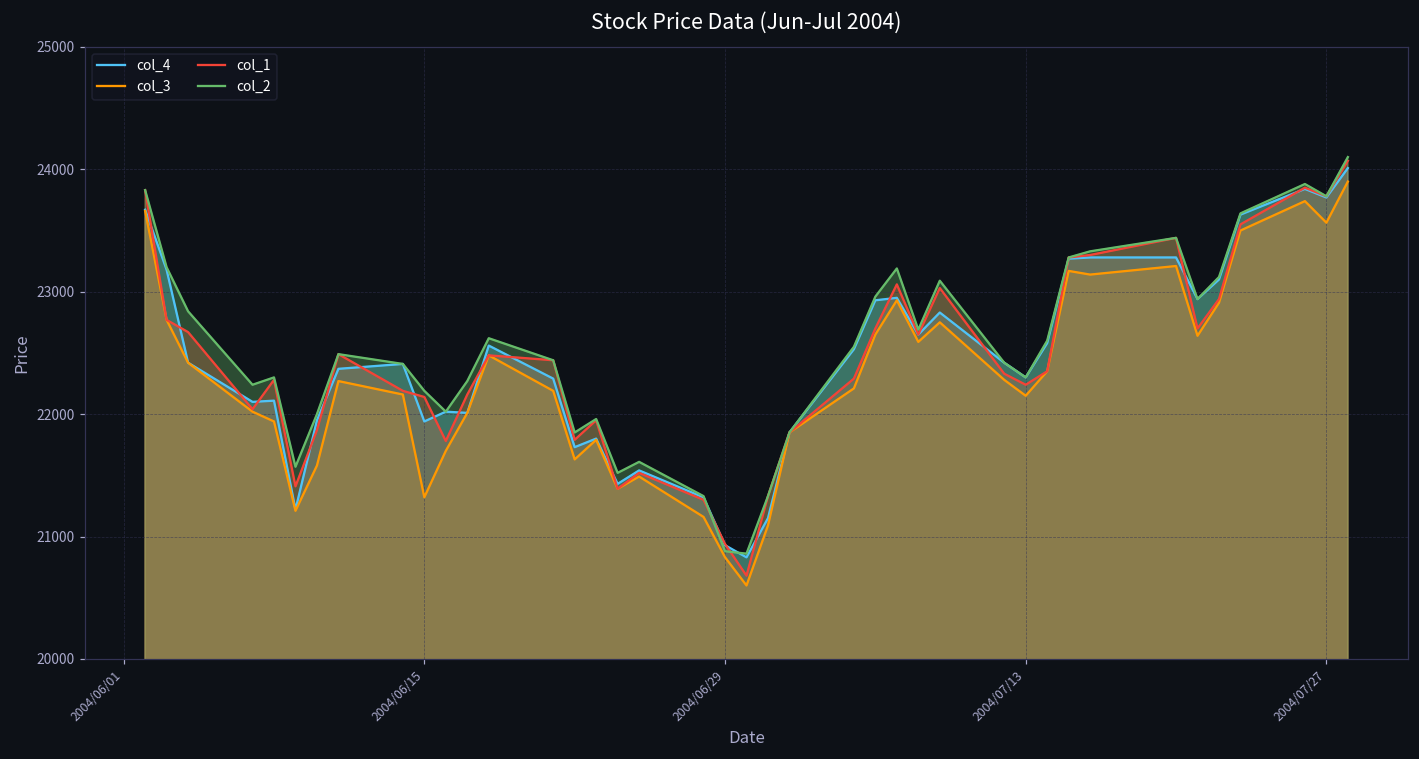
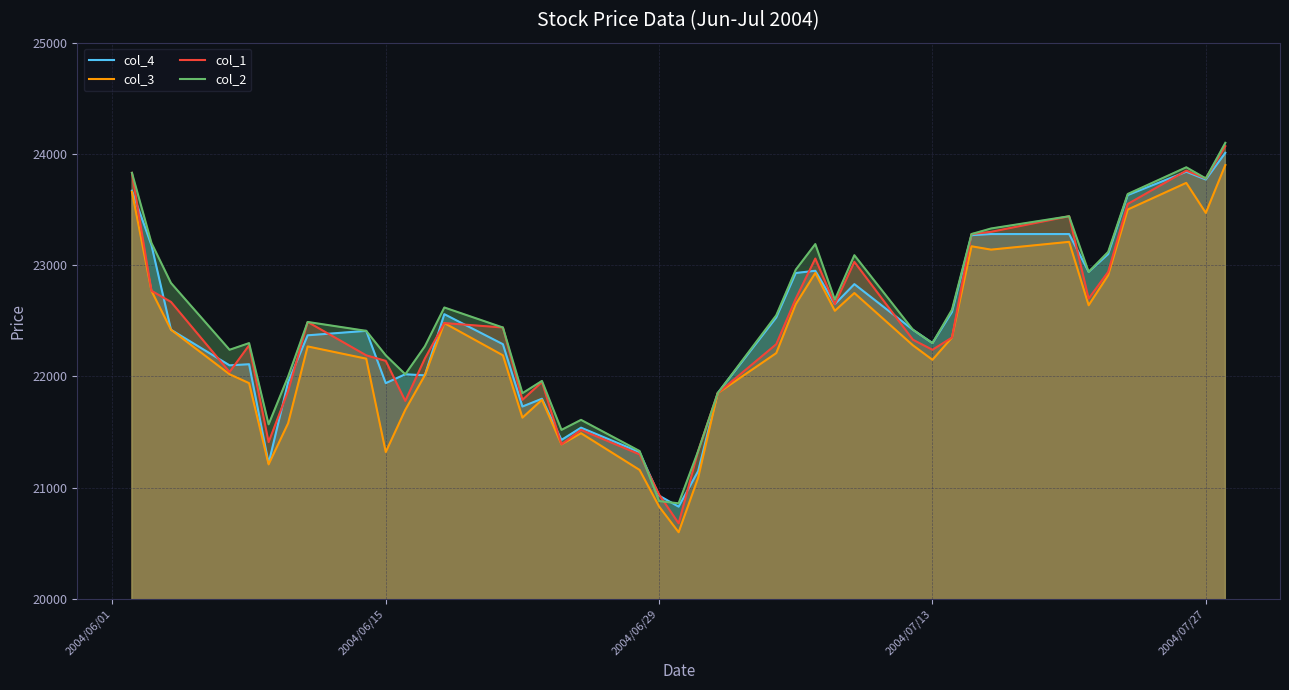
  {
    "col_4": {
      "2004/06/15": 21940
    },
    "col_3": {
      "2004/06/15": 21320,
      "2004/06/29": 20830,
      "2004/07/13": 22150,
-     "2004/07/27": 23560
+     "2004/07/27": 23470
    },
    "col_1": {
      "2004/06/15": 22140,
      "2004/07/13": 22240
    },
    "col_2": {
      "2004/06/15": 22190,
      "2004/06/29": 20880
    }
  }
